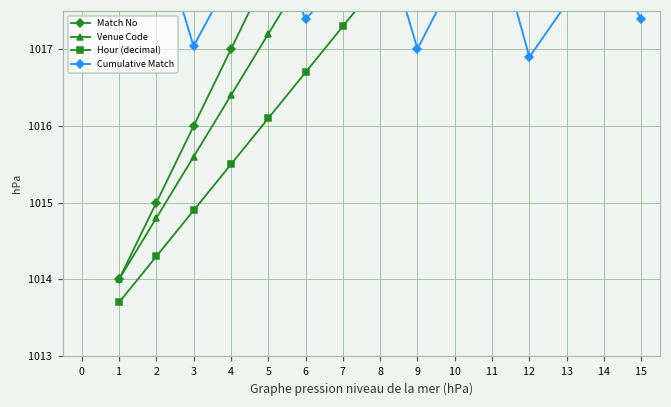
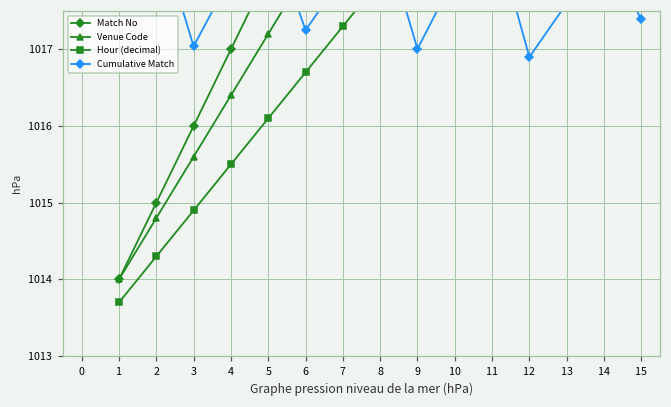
  {
    "Cumulative Match": {
      "3": 1017.0,
-     "6": 1017.4,
+     "6": 1017.3,
      "9": 1017.0,
      "12": 1016.9,
      "15": 1017.4
    }
  }
